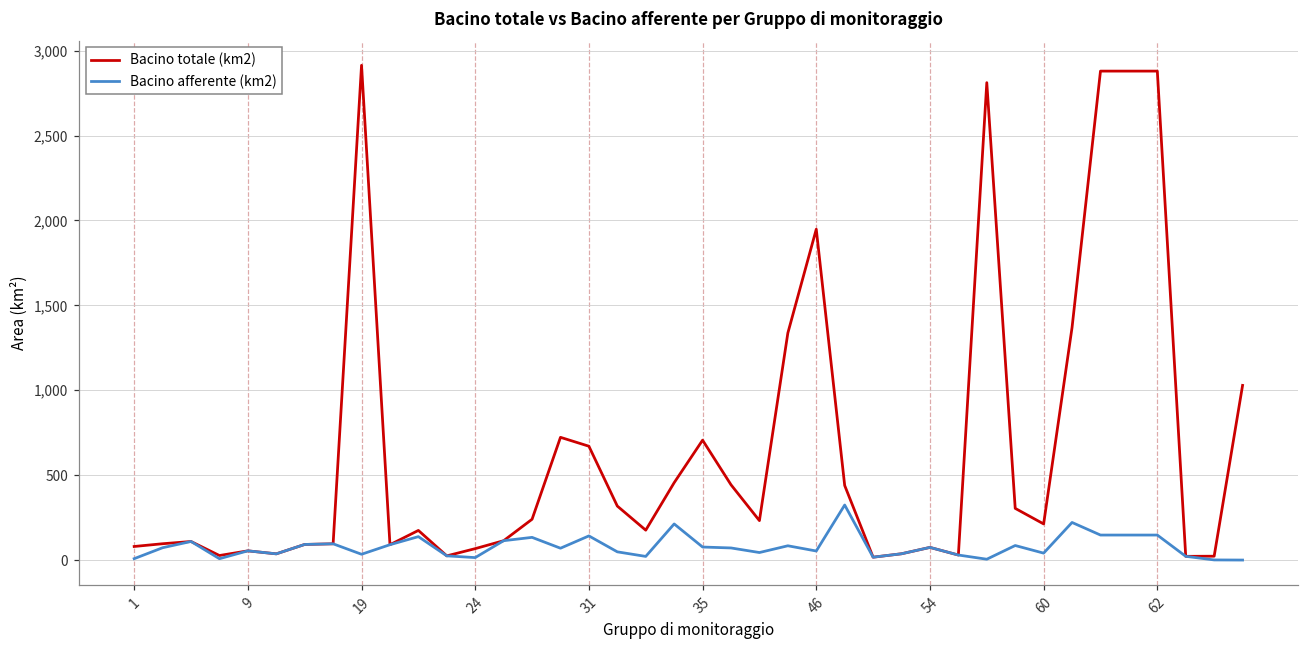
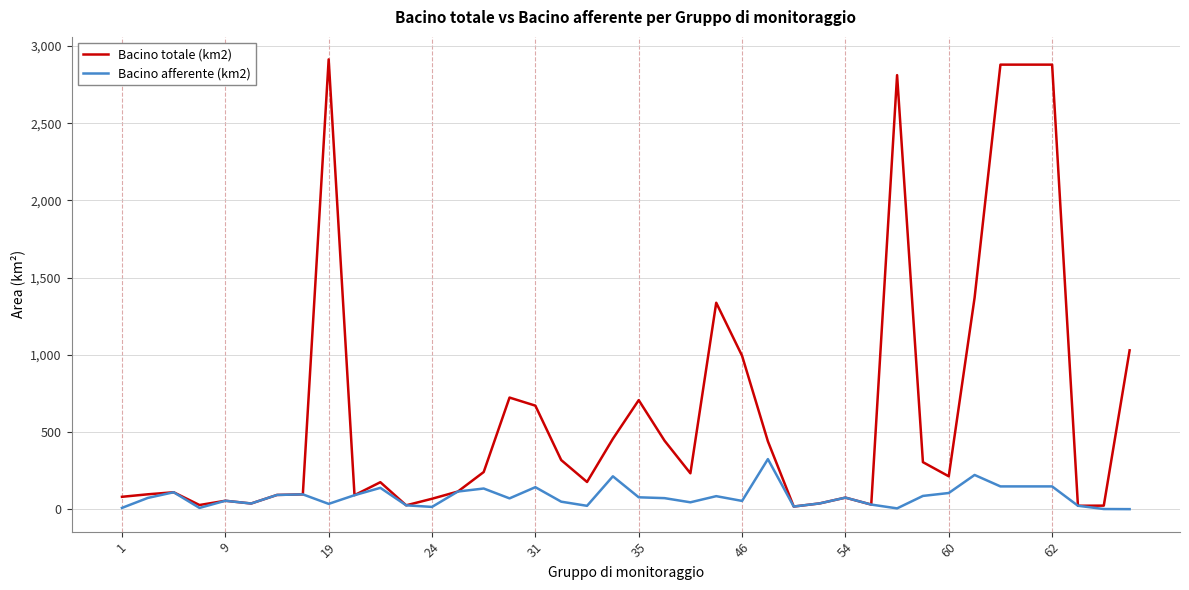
  {
    "Bacino totale (km2)": {
      "24": "70",
-     "46": "1,950",
+     "46": "990",
      "60": "210",
      "62": "2,880"
    },
    "Bacino afferente (km2)": {
      "24": "10",
      "46": "50",
-     "60": "40",
+     "60": "100",
      "62": "150"
    }
  }
